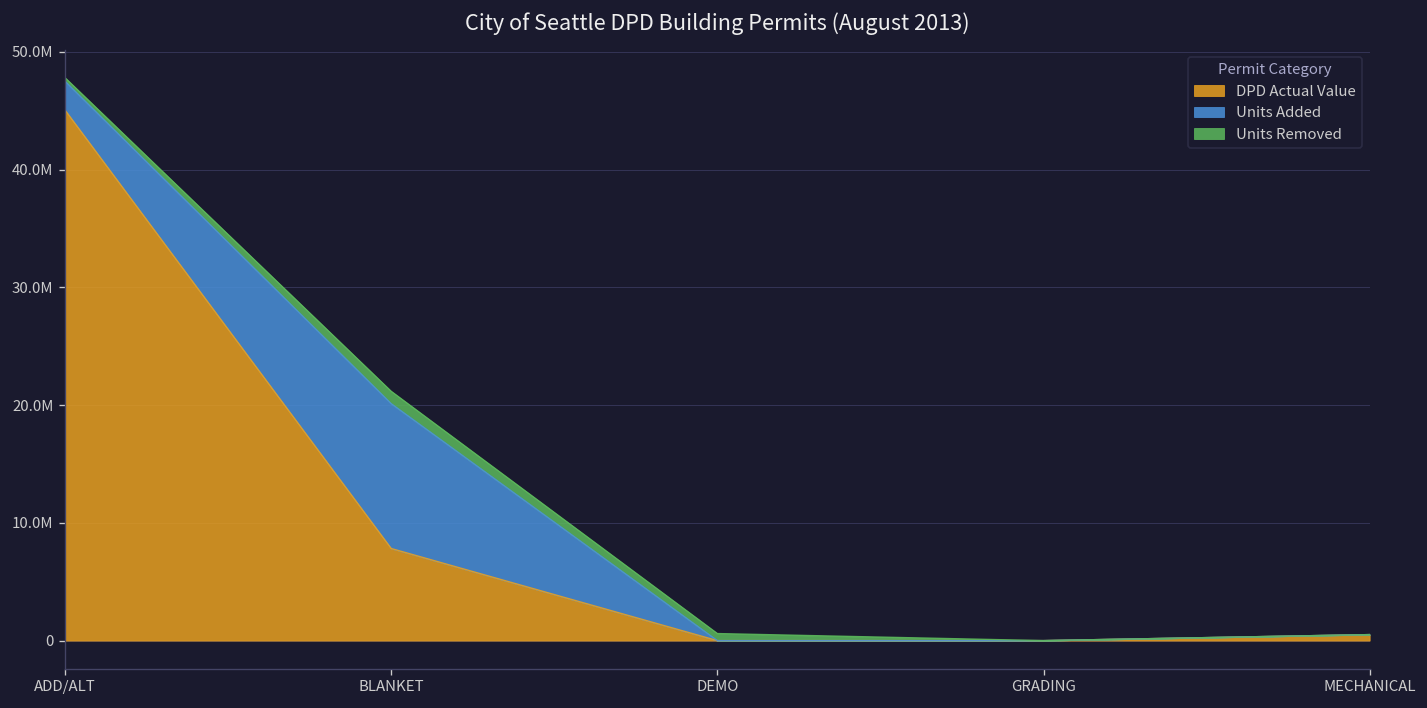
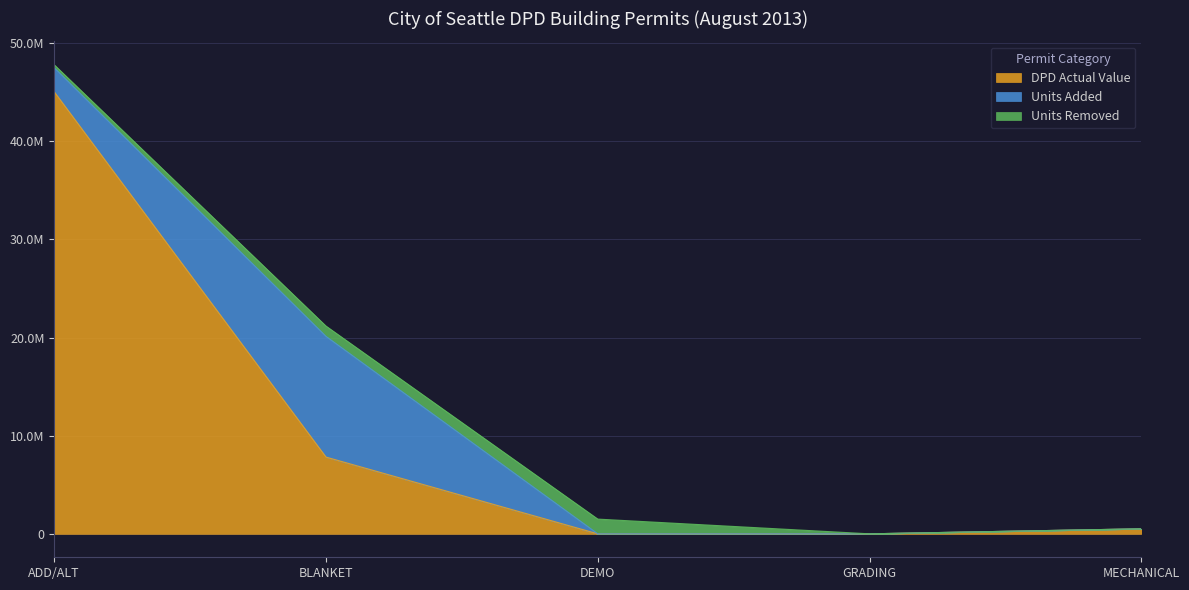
  {
    "DPD Actual Value": {
      "ADD/ALT": 45000000,
      "BLANKET": 8000000
    },
    "Units Added": {
      "ADD/ALT": 2000000,
      "BLANKET": 12000000
    },
    "Units Removed": {
      "ADD/ALT": 0,
      "BLANKET": 1000000,
-     "DEMO": 1000000
+     "DEMO": 2000000
    }
  }
